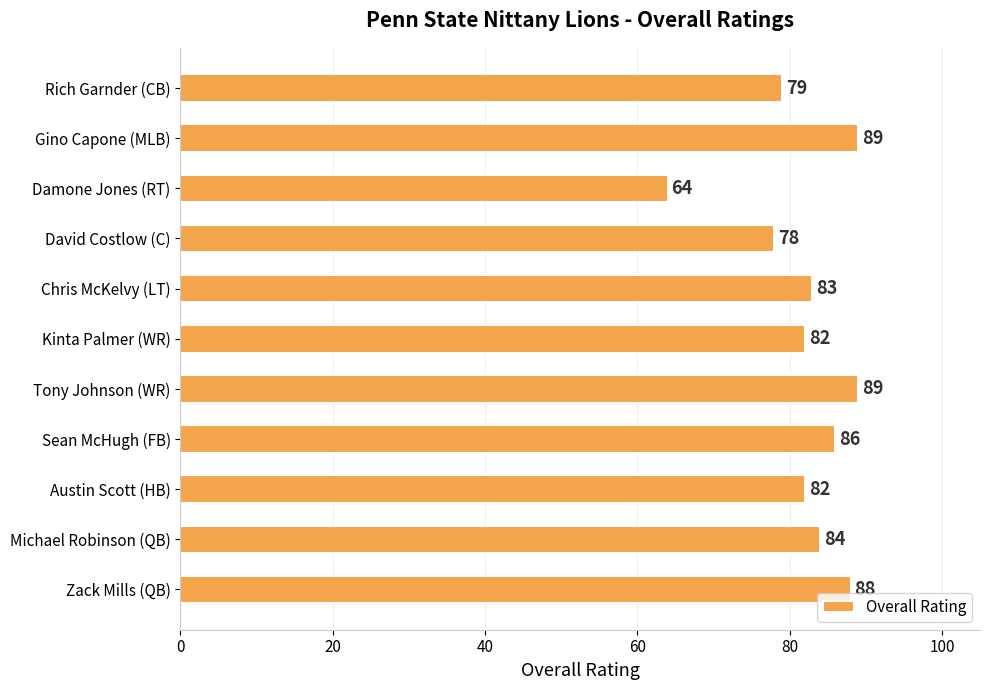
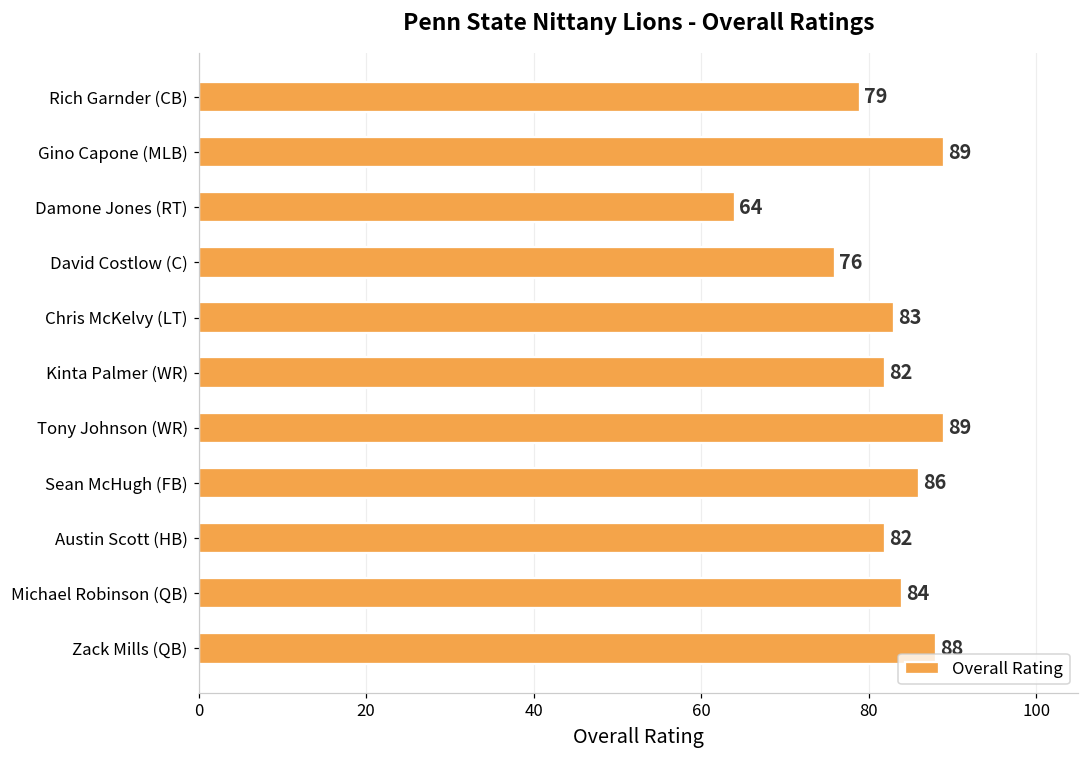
  {
    "Rich Garnder (CB)": 79,
    "Gino Capone (MLB)": 89,
    "Damone Jones (RT)": 64,
-   "David Costlow (C)": 78,
+   "David Costlow (C)": 76,
    "Chris McKelvy (LT)": 83,
    "Kinta Palmer (WR)": 82,
    "Tony Johnson (WR)": 89,
    "Sean McHugh (FB)": 86,
    "Austin Scott (HB)": 82,
    "Michael Robinson (QB)": 84
  }
